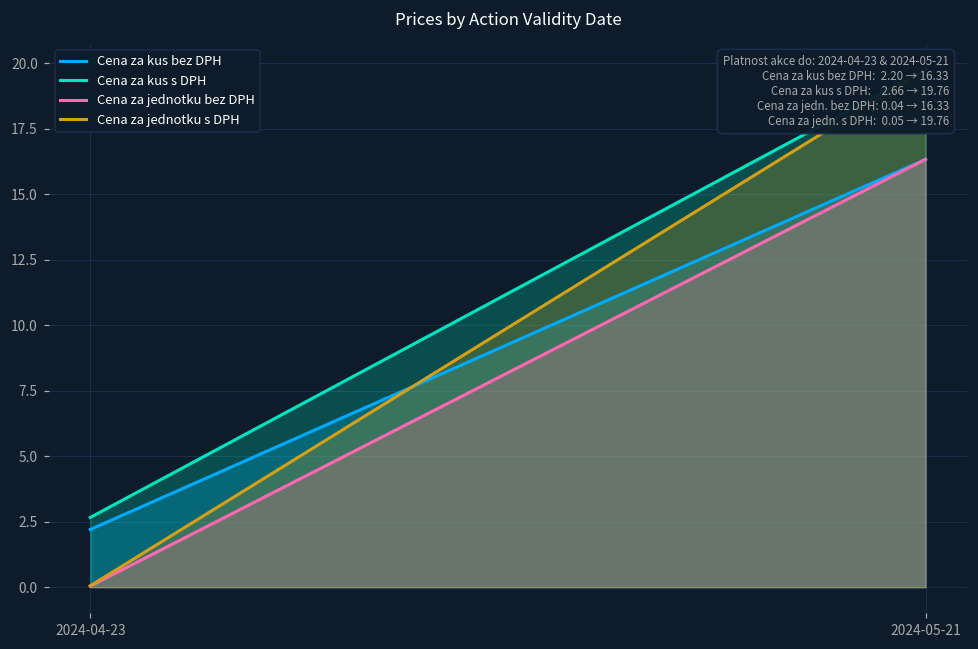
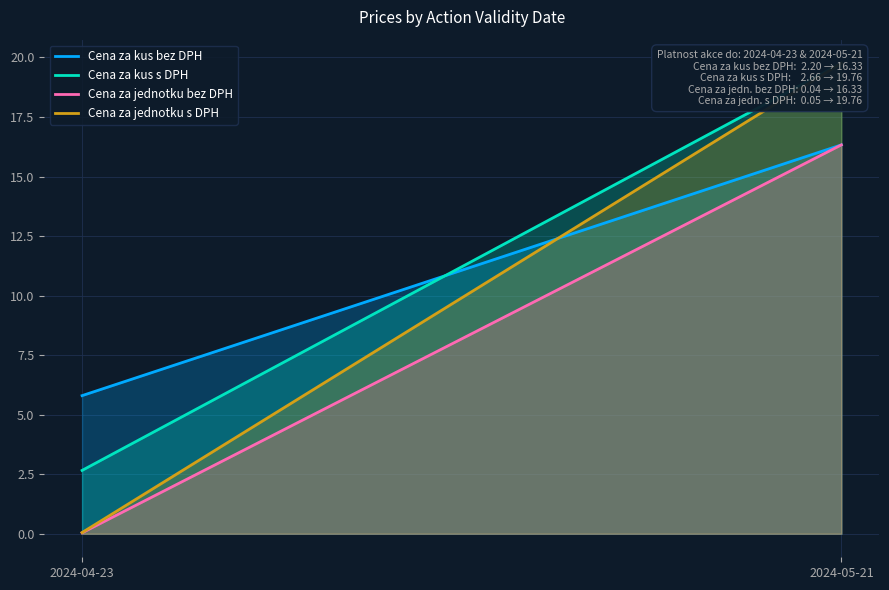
  {
    "Cena za kus bez DPH": {
-     "2024-04-23": 2.2
+     "2024-04-23": 5.8
    },
    "Cena za kus s DPH": {
      "2024-04-23": 2.7
    }
  }
